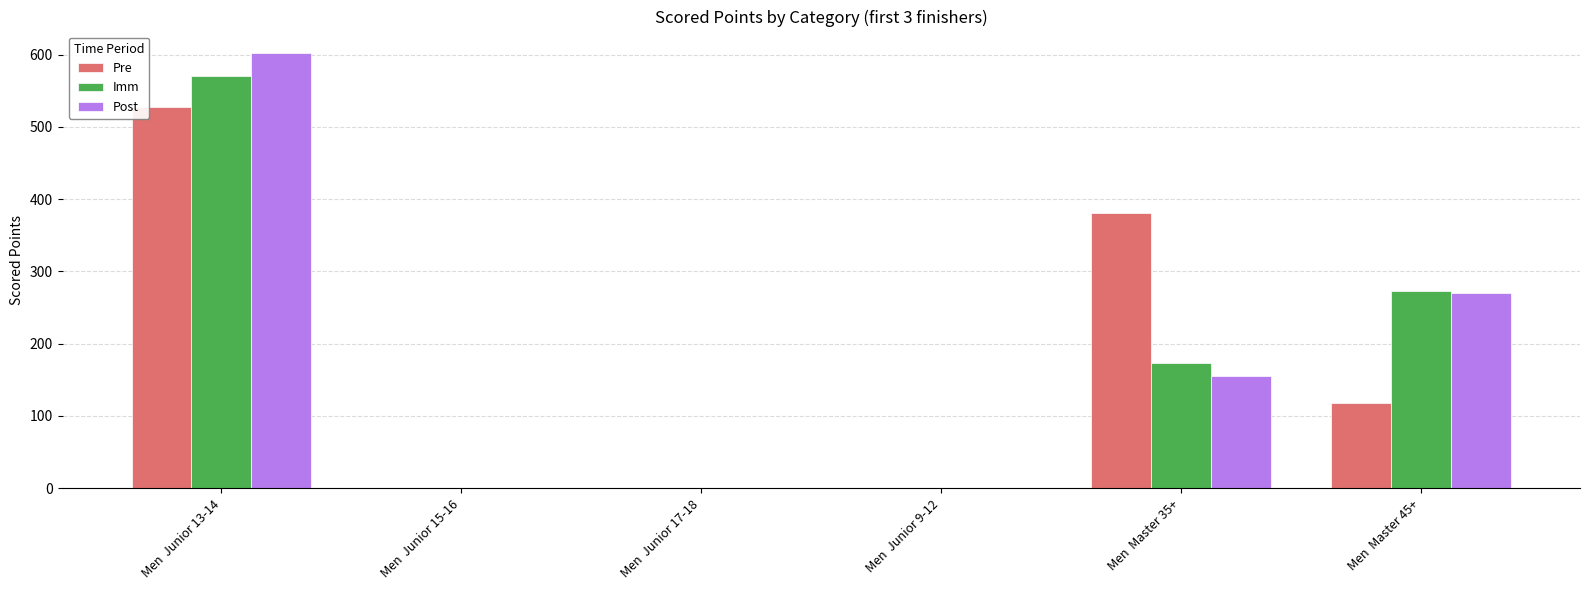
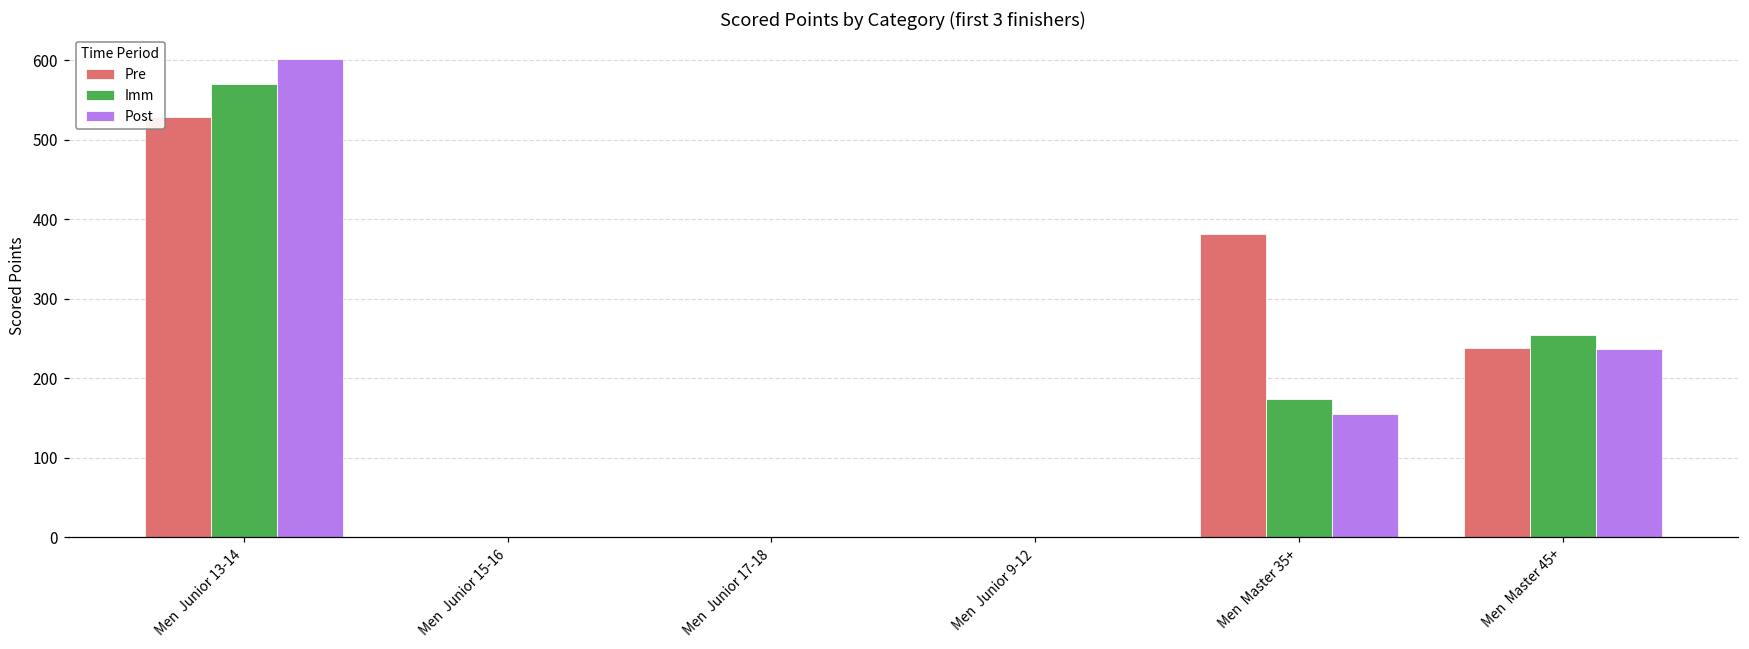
  {
    "Pre": {
      "Men Junior 13-14": 530,
      "Men Junior 15-16": 0,
      "Men Junior 17-18": 0,
      "Men Junior 9-12": 0,
      "Men Master 35+": 380,
-     "Men Master 45+": 120
+     "Men Master 45+": 240
    },
    "Imm": {
      "Men Junior 13-14": 570,
      "Men Junior 15-16": 0,
      "Men Junior 17-18": 0,
      "Men Junior 9-12": 0,
      "Men Master 35+": 170,
-     "Men Master 45+": 270
+     "Men Master 45+": 250
    },
    "Post": {
      "Men Junior 13-14": 600,
      "Men Junior 15-16": 0,
      "Men Junior 17-18": 0,
      "Men Junior 9-12": 0,
      "Men Master 35+": 160,
-     "Men Master 45+": 270
+     "Men Master 45+": 240
    }
  }
